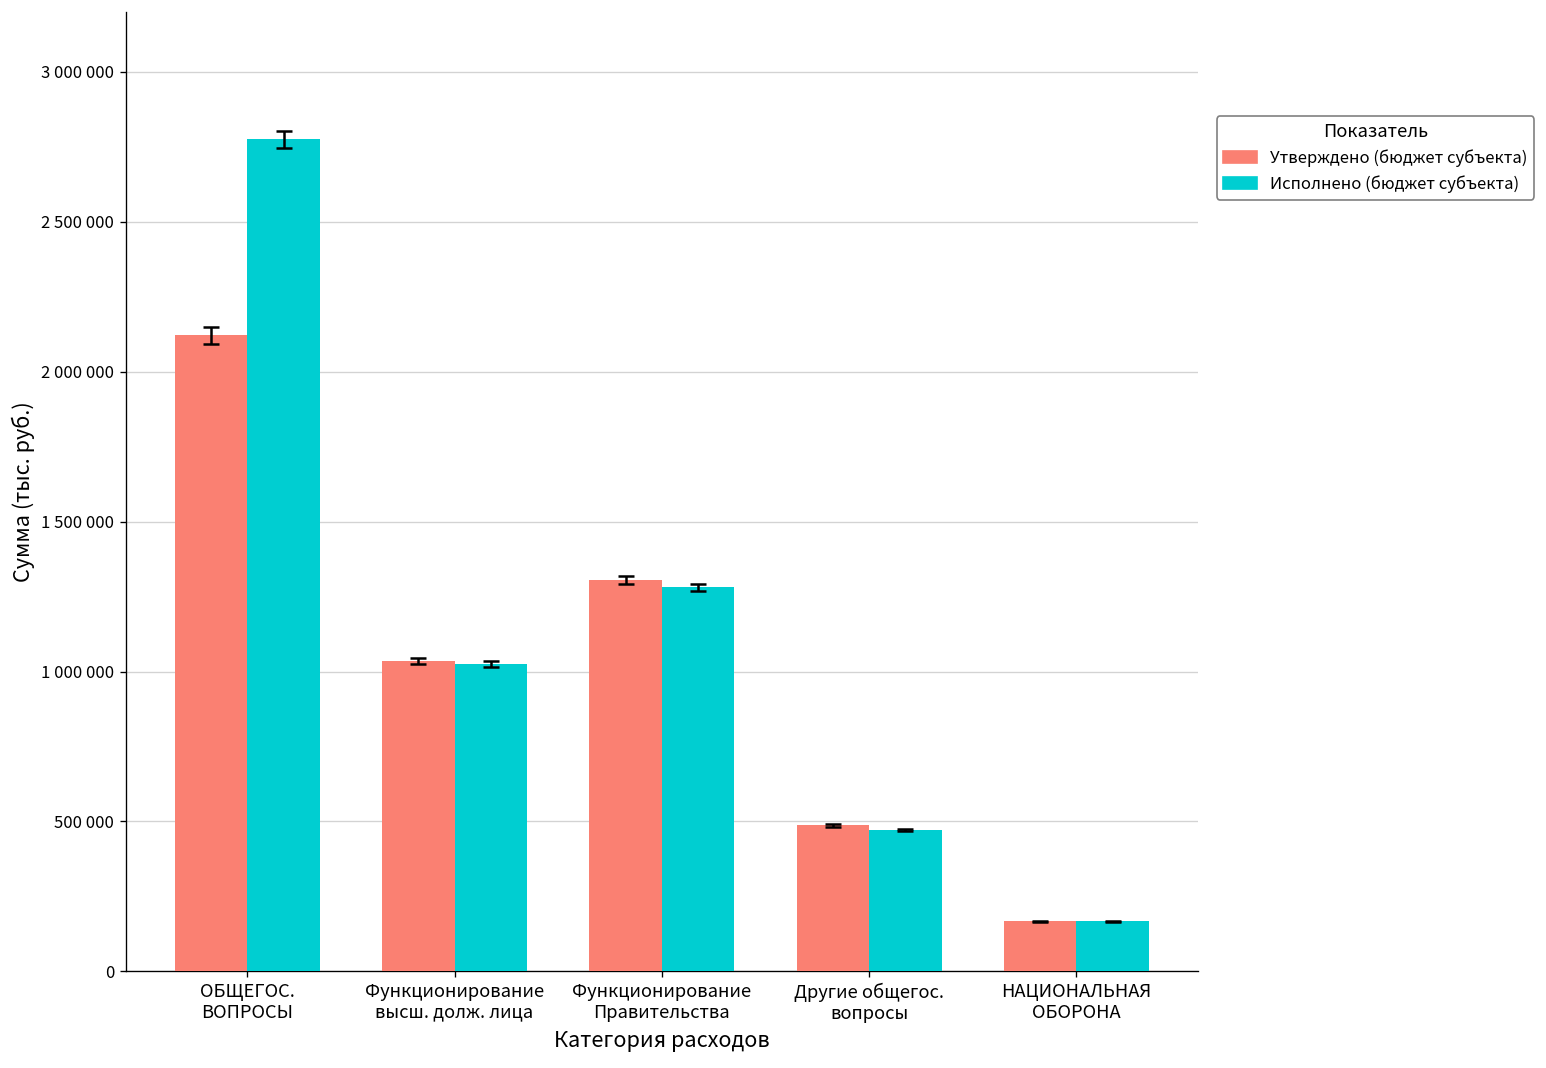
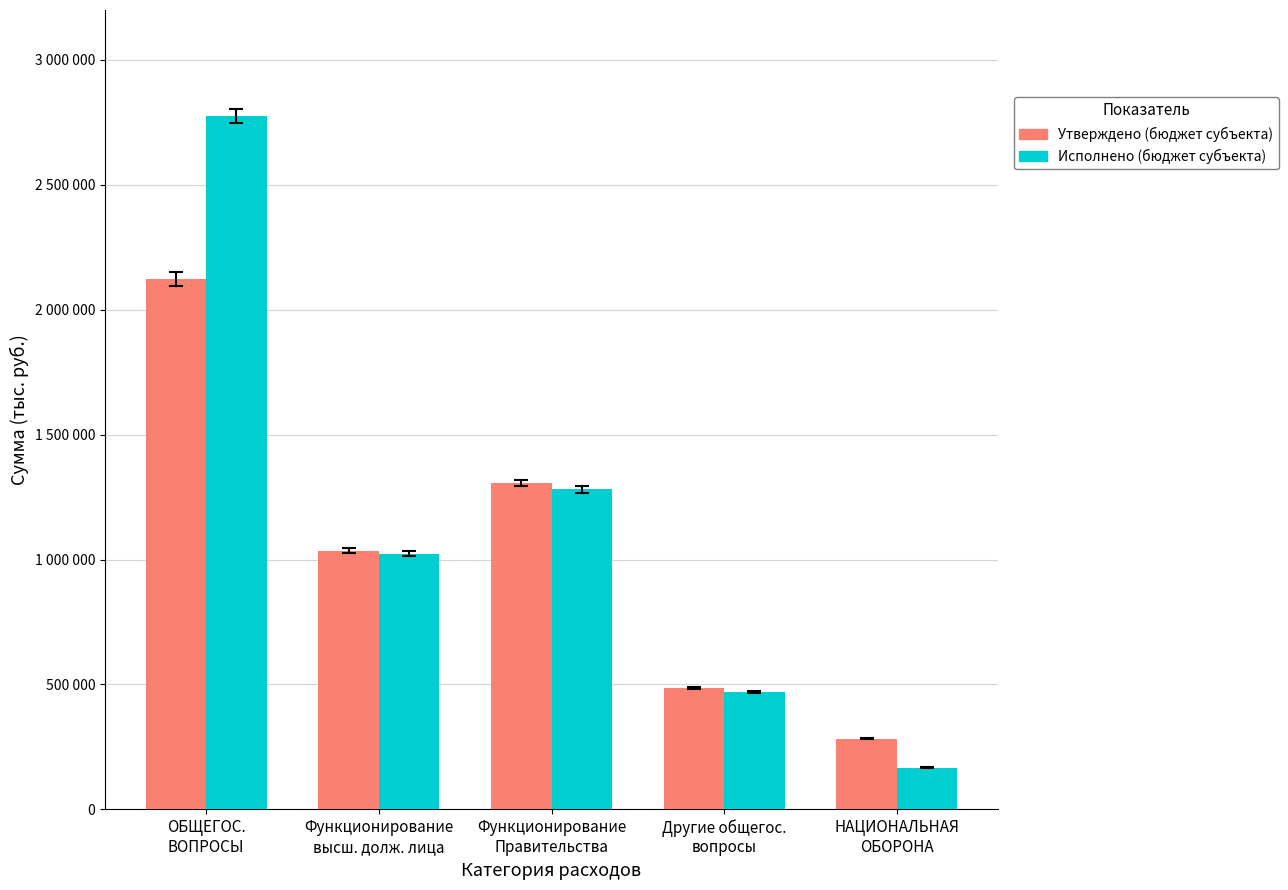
  {
    "Утверждено (бюджет субъекта)": {
      "ОБЩЕГОС. ВОПРОСЫ": 2120000,
      "Функционирование высш. долж. лица": 1040000,
      "Функционирование Правительства": 1310000,
      "Другие общегос. вопросы": 490000,
-     "НАЦИОНАЛЬНАЯ ОБОРОНА": 170000
+     "НАЦИОНАЛЬНАЯ ОБОРОНА": 280000
    },
    "Исполнено (бюджет субъекта)": {
      "ОБЩЕГОС. ВОПРОСЫ": 2780000,
      "Функционирование высш. долж. лица": 1020000,
      "Функционирование Правительства": 1280000,
      "Другие общегос. вопросы": 470000,
      "НАЦИОНАЛЬНАЯ ОБОРОНА": 170000
    }
  }
